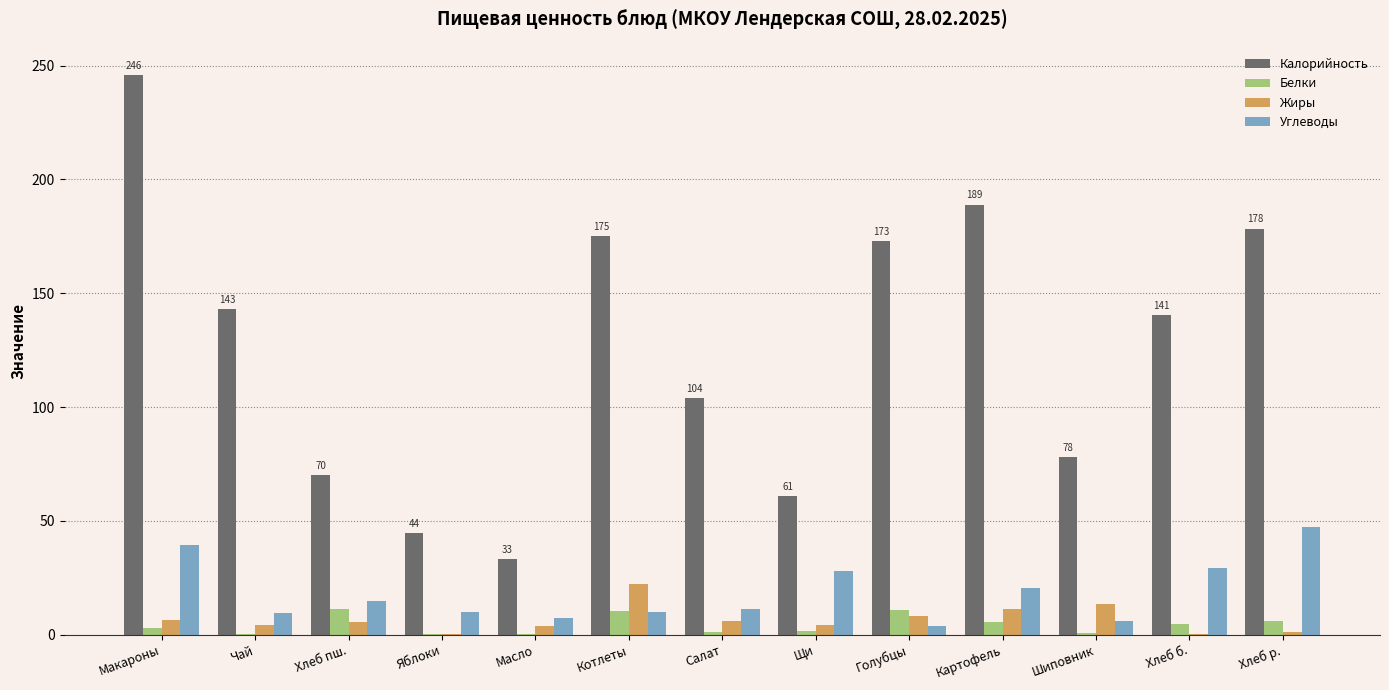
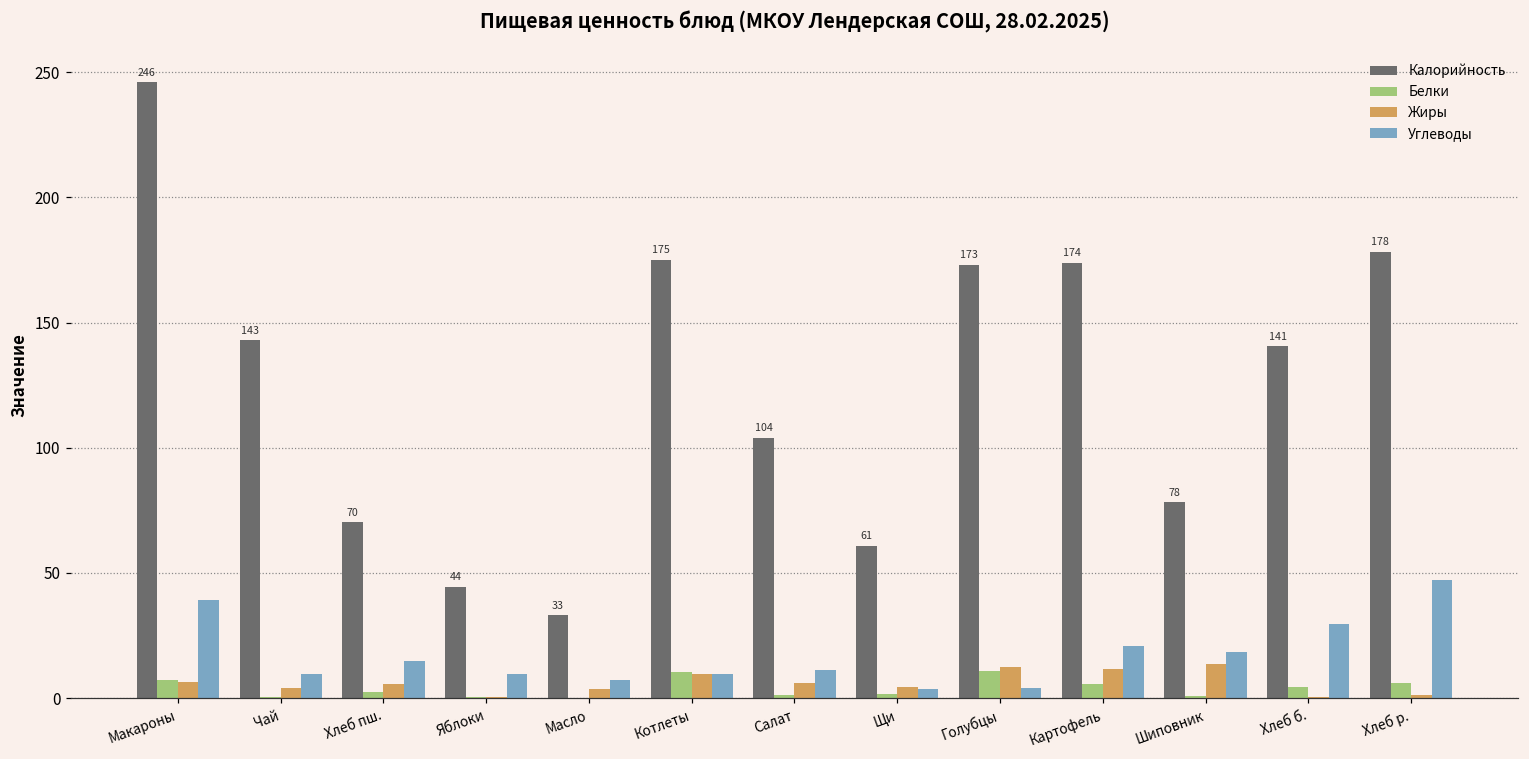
  {
    "Калорийность": {
      "Макароны": 246,
      "Чай": 143,
      "Хлеб пш.": 70,
      "Яблоки": 44,
      "Масло": 33,
      "Котлеты": 175,
      "Салат": 104,
      "Щи": 61,
      "Голубцы": 173,
-     "Картофель": 189,
+     "Картофель": 174,
      "Шиповник": 78,
      "Хлеб б.": 141,
      "Хлеб р.": 178
    },
    "Белки": {
-     "Макароны": 3,
-     "Хлеб пш.": 11,
+     "Макароны": 7,
+     "Хлеб пш.": 2,
      "Котлеты": 11,
      "Салат": 1,
      "Щи": 2,
      "Голубцы": 11,
      "Картофель": 6,
      "Хлеб б.": 5,
      "Хлеб р.": 6
    },
    "Жиры": {
      "Макароны": 7,
      "Чай": 4,
      "Хлеб пш.": 6,
      "Масло": 4,
-     "Котлеты": 22,
+     "Котлеты": 10,
      "Салат": 6,
      "Щи": 4,
-     "Голубцы": 8,
+     "Голубцы": 12,
      "Картофель": 12,
      "Шиповник": 14,
      "Хлеб р.": 1
    },
    "Углеводы": {
      "Макароны": 39,
      "Чай": 10,
      "Хлеб пш.": 15,
      "Яблоки": 10,
      "Масло": 7,
      "Котлеты": 10,
      "Салат": 11,
-     "Щи": 28,
+     "Щи": 4,
      "Голубцы": 4,
      "Картофель": 21,
-     "Шиповник": 6,
+     "Шиповник": 18,
      "Хлеб б.": 30,
      "Хлеб р.": 47
    }
  }
